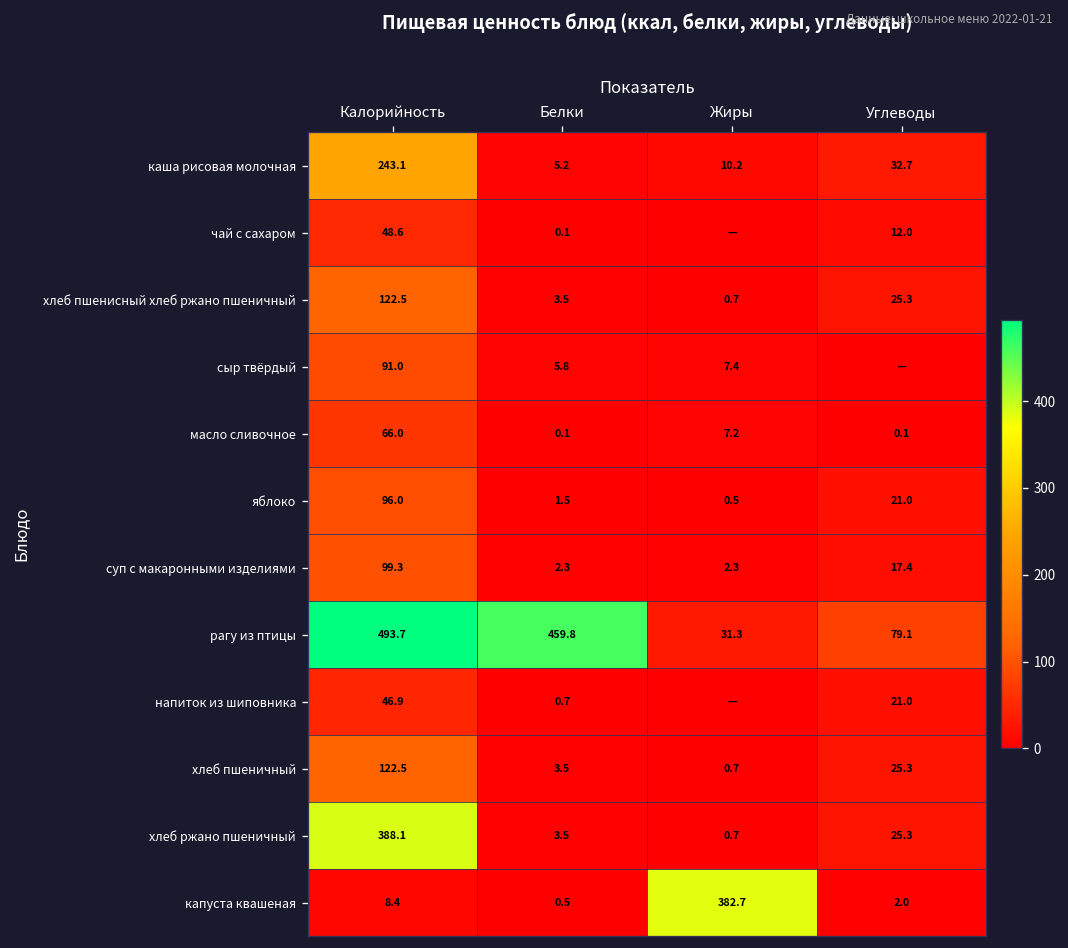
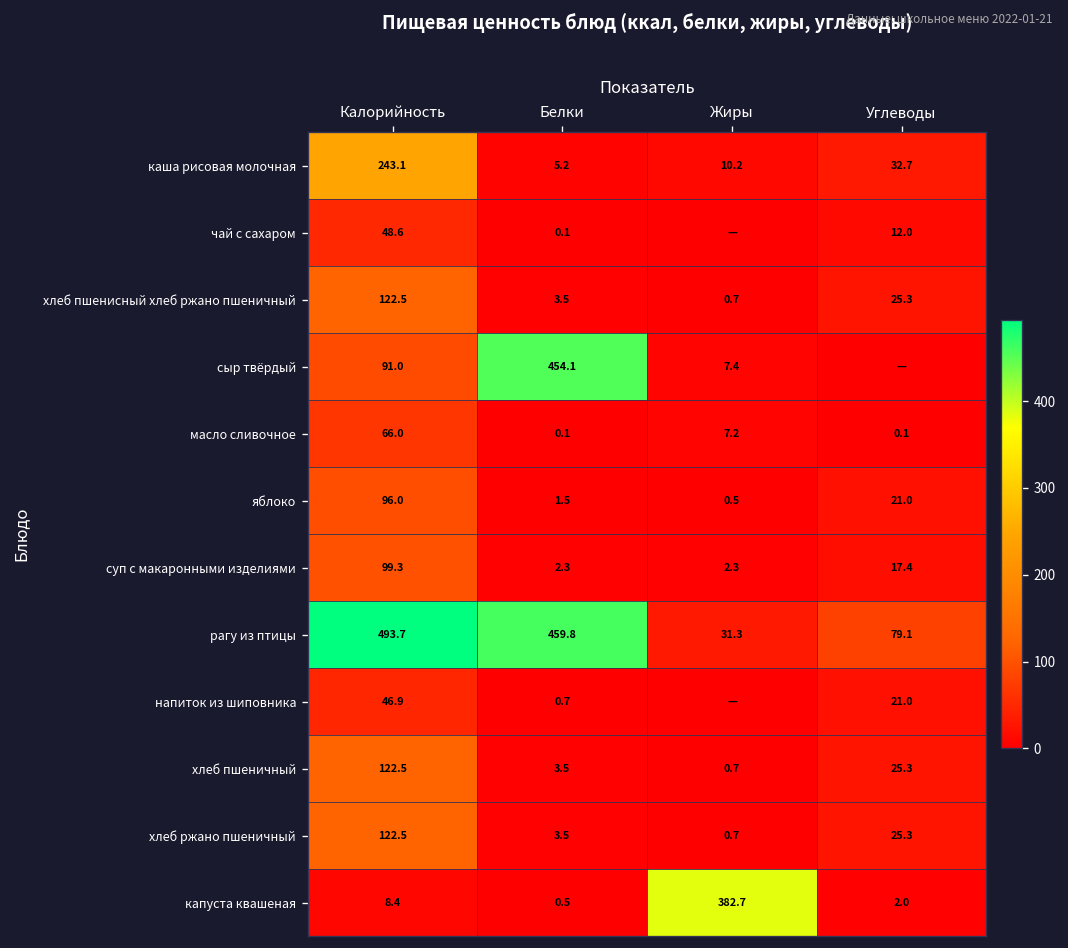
  {
    "каша рисовая молочная": {
      "Калорийность": 243.1,
      "Белки": 5.2,
      "Жиры": 10.2,
      "Углеводы": 32.7
    },
    "чай с сахаром": {
      "Калорийность": 48.6,
      "Белки": 0.1,
      "Углеводы": 12.0
    },
    "хлеб пшенисный хлеб ржано пшеничный": {
      "Калорийность": 122.5,
      "Белки": 3.5,
      "Жиры": 0.7,
      "Углеводы": 25.3
    },
    "сыр твёрдый": {
      "Калорийность": 91.0,
-     "Белки": 5.8,
+     "Белки": 454.1,
      "Жиры": 7.4
    },
    "масло сливочное": {
      "Калорийность": 66.0,
      "Белки": 0.1,
      "Жиры": 7.2,
      "Углеводы": 0.1
    },
    "яблоко": {
      "Калорийность": 96.0,
      "Белки": 1.5,
      "Жиры": 0.5,
      "Углеводы": 21.0
    },
    "суп с макаронными изделиями": {
      "Калорийность": 99.3,
      "Белки": 2.3,
      "Жиры": 2.3,
      "Углеводы": 17.4
    },
    "рагу из птицы": {
      "Калорийность": 493.7,
      "Белки": 459.8,
      "Жиры": 31.3,
      "Углеводы": 79.1
    },
    "напиток из шиповника": {
      "Калорийность": 46.9,
      "Белки": 0.7,
      "Углеводы": 21.0
    },
    "хлеб пшеничный": {
      "Калорийность": 122.5,
      "Белки": 3.5,
      "Жиры": 0.7,
      "Углеводы": 25.3
    },
    "хлеб ржано пшеничный": {
-     "Калорийность": 388.1,
+     "Калорийность": 122.5,
      "Белки": 3.5,
      "Жиры": 0.7,
      "Углеводы": 25.3
    },
    "капуста квашеная": {
      "Калорийность": 8.4,
      "Белки": 0.5,
      "Жиры": 382.7,
      "Углеводы": 2.0
    }
  }
